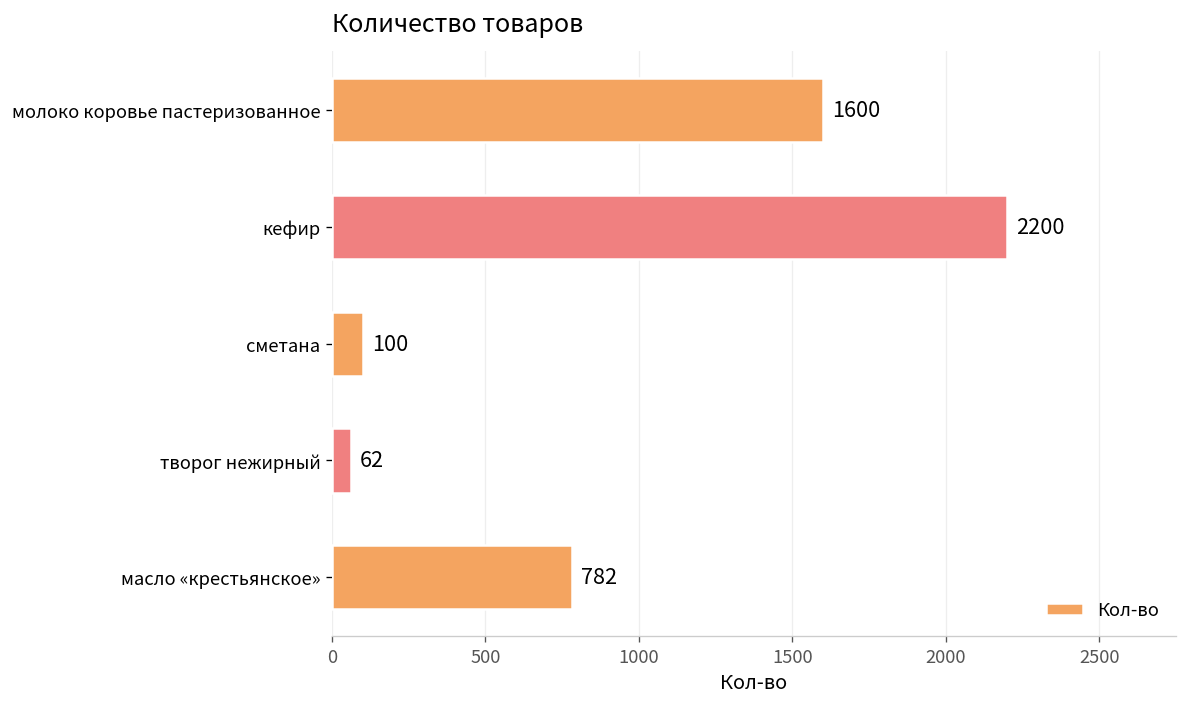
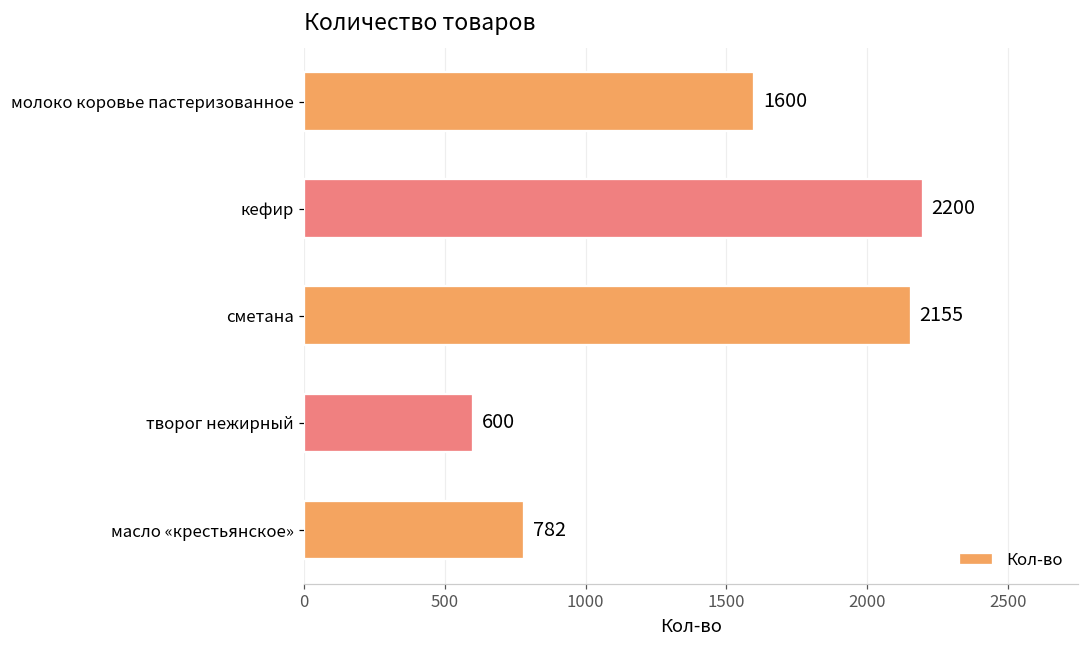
  {
    "молоко коровье пастеризованное": 1600,
    "кефир": 2200,
-   "сметана": 100,
-   "творог нежирный": 62,
+   "сметана": 2155,
+   "творог нежирный": 600,
    "масло «крестьянское»": 782
  }
